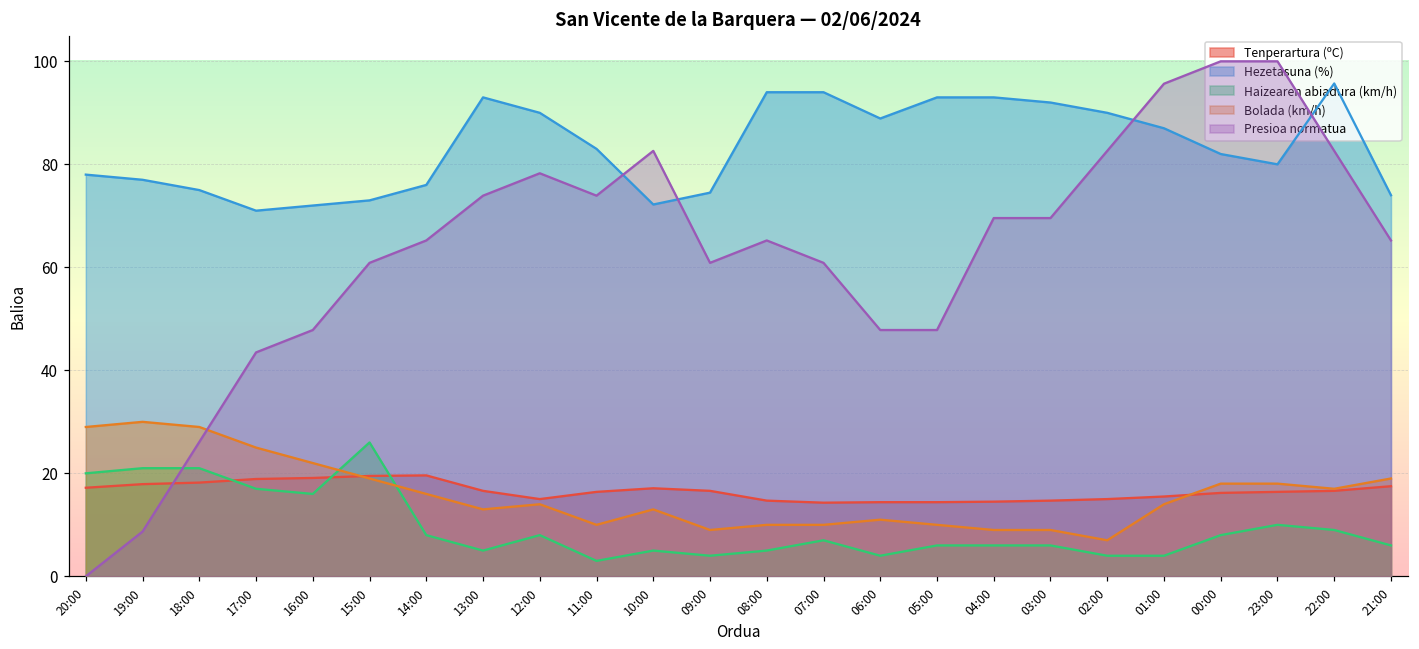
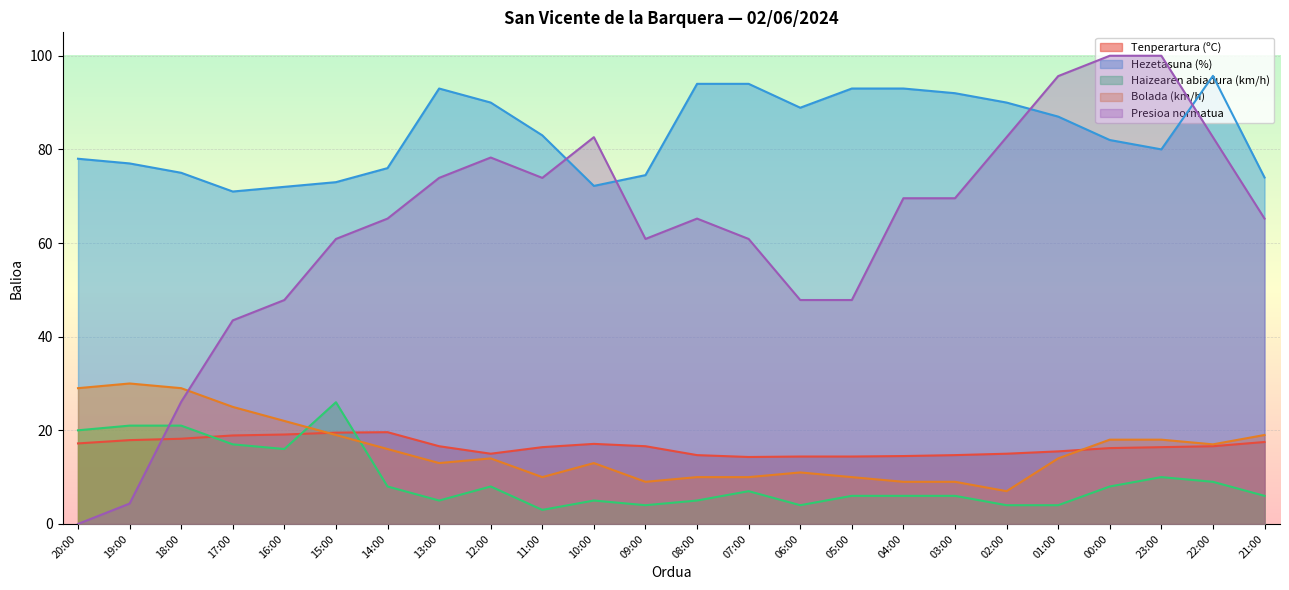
  {
    "Hezetasuna (%)": {
      "20:00": 78,
      "19:00": 77,
      "18:00": 75,
      "17:00": 71,
      "16:00": 72,
      "15:00": 73,
      "14:00": 76,
      "13:00": 93,
      "12:00": 90,
      "11:00": 83,
      "10:00": 72,
      "09:00": 75,
      "08:00": 94,
      "07:00": 94,
      "06:00": 89,
      "05:00": 93,
      "04:00": 93,
      "03:00": 92,
      "02:00": 90,
      "01:00": 87,
      "00:00": 82,
      "23:00": 80,
      "21:00": 74
    },
    "Haizearen abiadura (km/h)": {
      "20:00": 20,
      "19:00": 21,
      "18:00": 21,
      "17:00": 17,
      "16:00": 16,
      "15:00": 26,
      "14:00": 8,
      "13:00": 5,
      "12:00": 8,
      "11:00": 3,
      "10:00": 5,
      "09:00": 4,
      "08:00": 5,
      "07:00": 7,
      "06:00": 4,
      "05:00": 6,
      "04:00": 6,
      "03:00": 6,
      "02:00": 4,
      "01:00": 4,
      "00:00": 8,
      "23:00": 10,
      "22:00": 9,
      "21:00": 6
    },
    "Presioa normatua": {
      "20:00": 0,
-     "19:00": 9,
+     "19:00": 4,
      "18:00": 26,
      "17:00": 43,
      "16:00": 48,
      "15:00": 61,
      "14:00": 65,
      "13:00": 74,
      "12:00": 78,
      "11:00": 74,
      "10:00": 83,
      "09:00": 61,
      "08:00": 65,
      "07:00": 61,
      "06:00": 48,
      "05:00": 48,
      "04:00": 70,
      "03:00": 70,
      "02:00": 83,
      "01:00": 96,
      "22:00": 83,
      "21:00": 65
    }
  }
